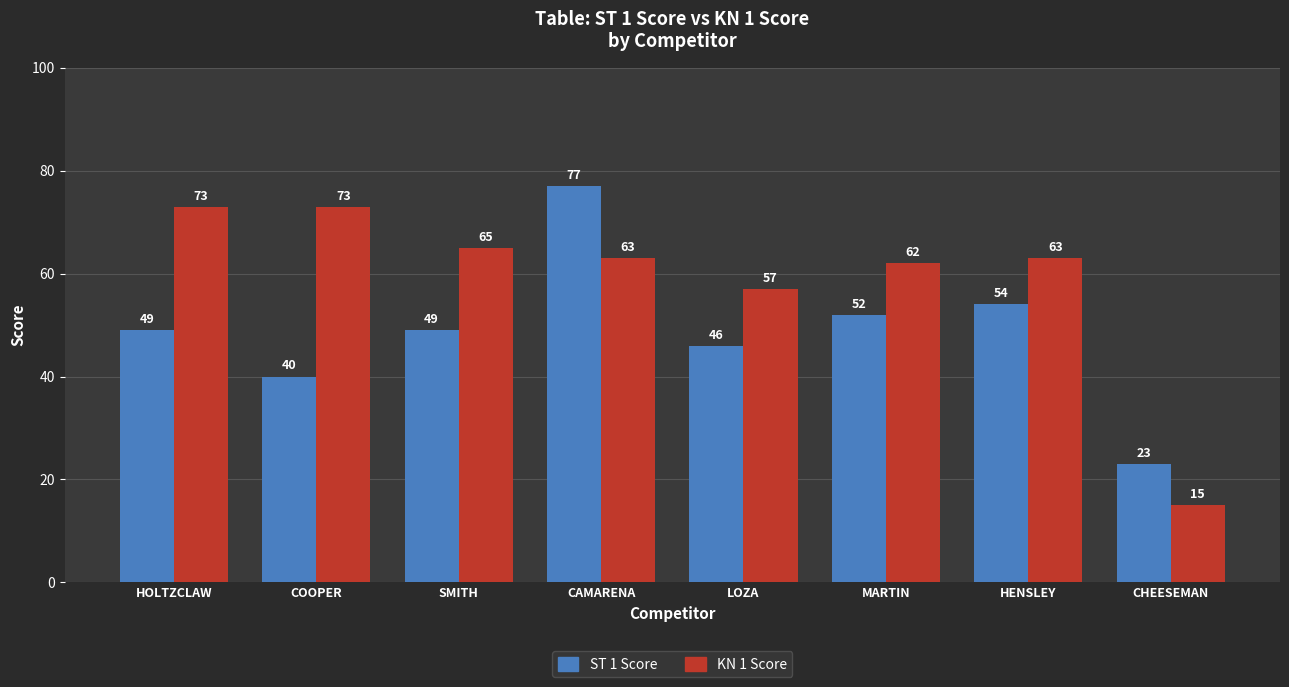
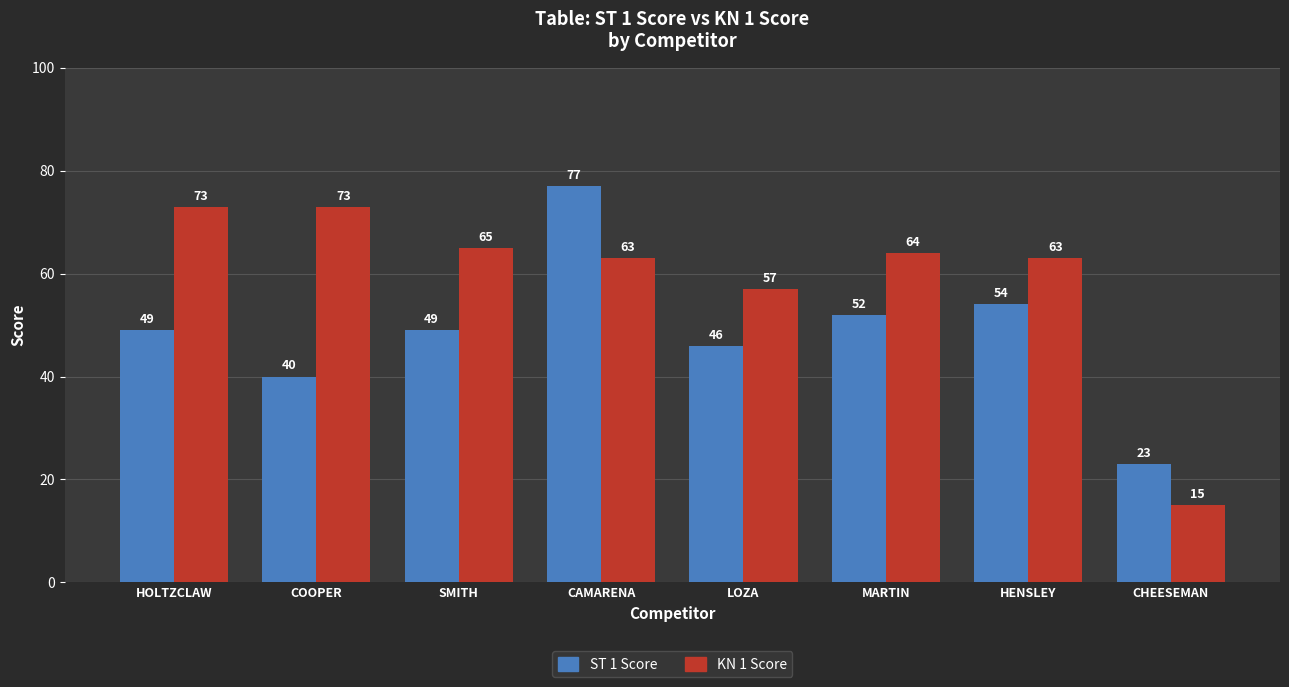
  {
    "ST 1 Score": {
      "HOLTZCLAW": 49,
      "COOPER": 40,
      "SMITH": 49,
      "CAMARENA": 77,
      "LOZA": 46,
      "MARTIN": 52,
      "HENSLEY": 54,
      "CHEESEMAN": 23
    },
    "KN 1 Score": {
      "HOLTZCLAW": 73,
      "COOPER": 73,
      "SMITH": 65,
      "CAMARENA": 63,
      "LOZA": 57,
-     "MARTIN": 62,
+     "MARTIN": 64,
      "HENSLEY": 63,
      "CHEESEMAN": 15
    }
  }
